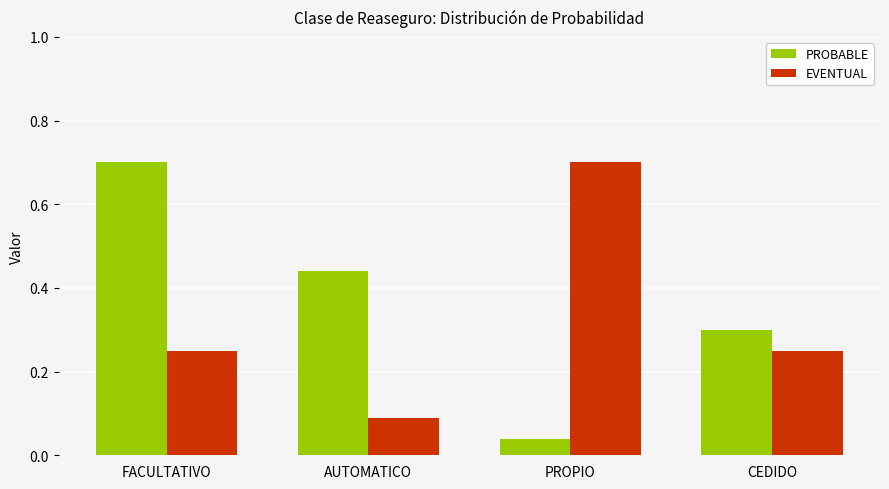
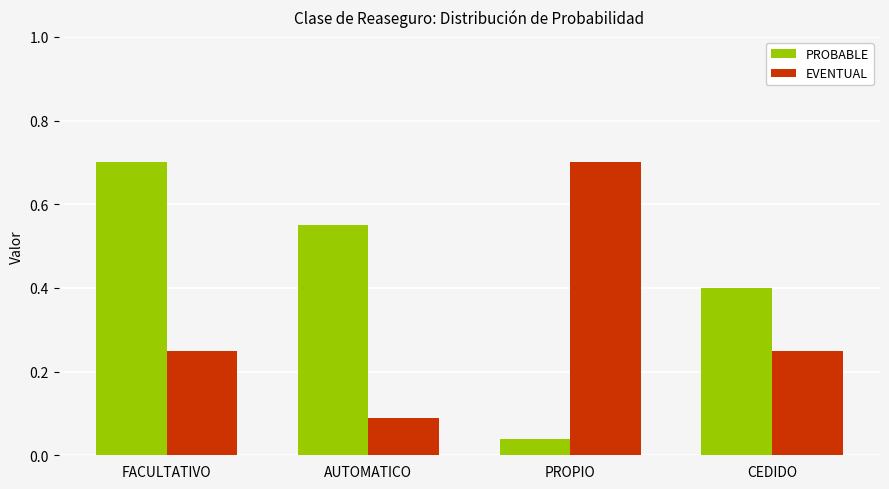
  {
    "PROBABLE": {
      "FACULTATIVO": 0.70,
-     "AUTOMATICO": 0.44,
+     "AUTOMATICO": 0.55,
      "PROPIO": 0.04,
-     "CEDIDO": 0.3
+     "CEDIDO": 0.4
    },
    "EVENTUAL": {
      "FACULTATIVO": 0.25,
      "AUTOMATICO": 0.09,
      "PROPIO": 0.70,
      "CEDIDO": 0.25
    }
  }
